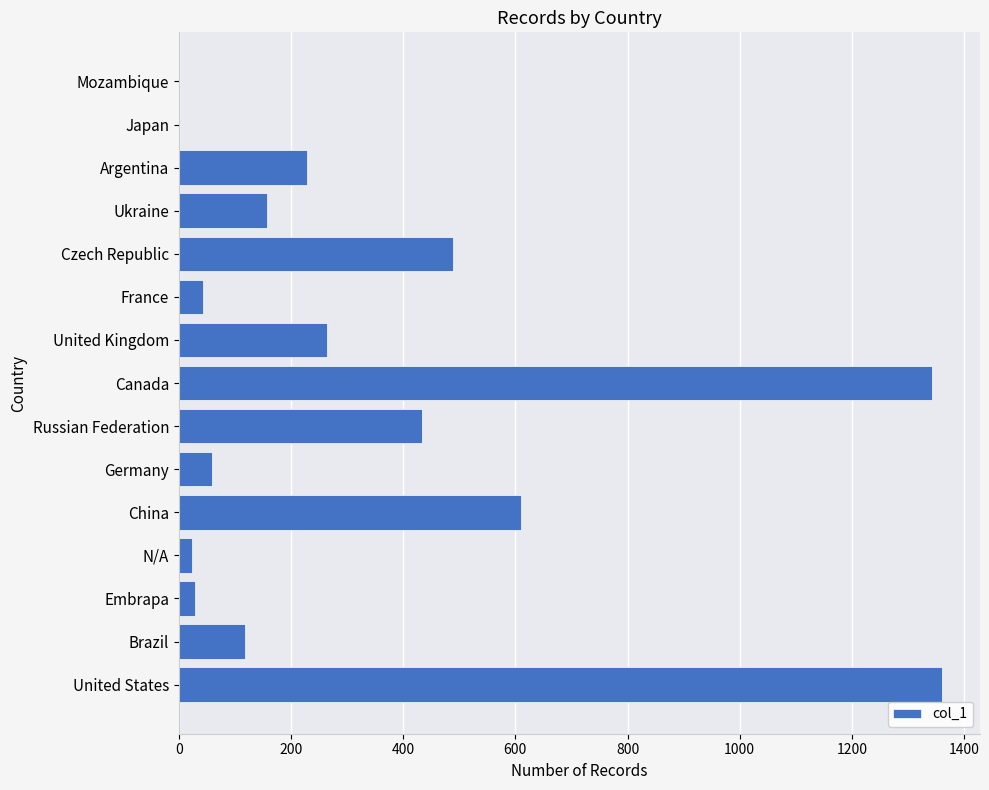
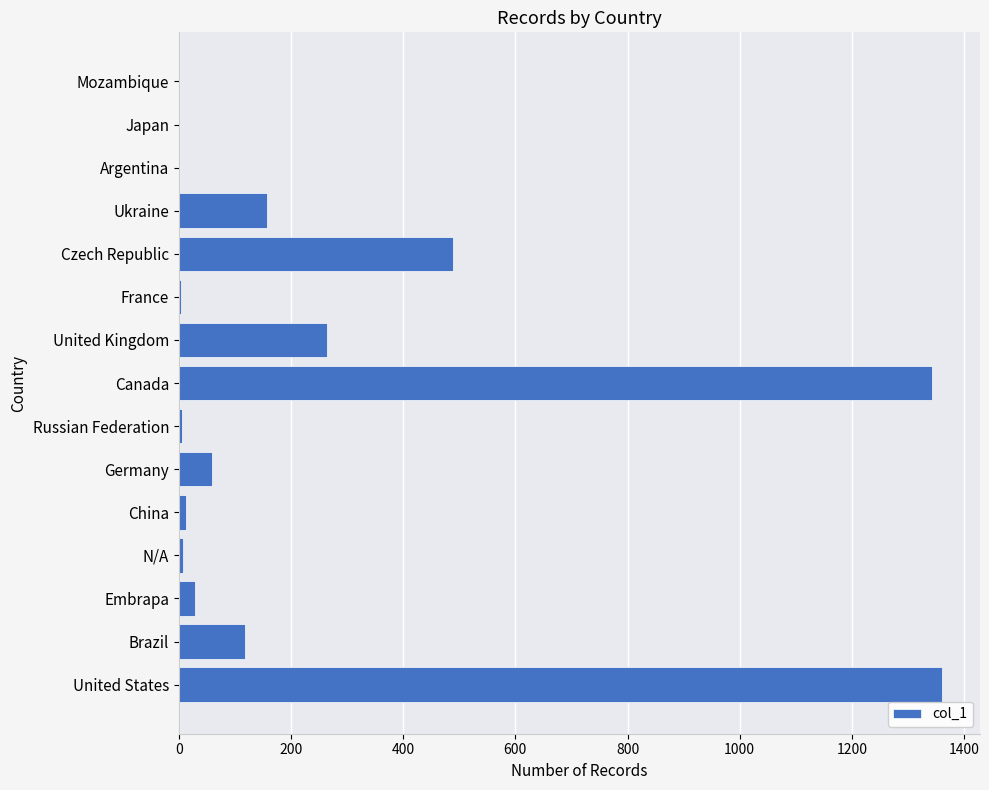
  {
-   "Argentina": 230,
+   "Argentina": 0,
    "Ukraine": 160,
    "Czech Republic": 490,
-   "France": 40,
+   "France": 0,
    "United Kingdom": 260,
    "Canada": 1340,
-   "Russian Federation": 430,
+   "Russian Federation": 10,
    "Germany": 60,
-   "China": 610,
-   "N/A": 20,
+   "China": 10,
+   "N/A": 10,
    "Embrapa": 30,
    "Brazil": 120,
    "United States": 1360
  }
